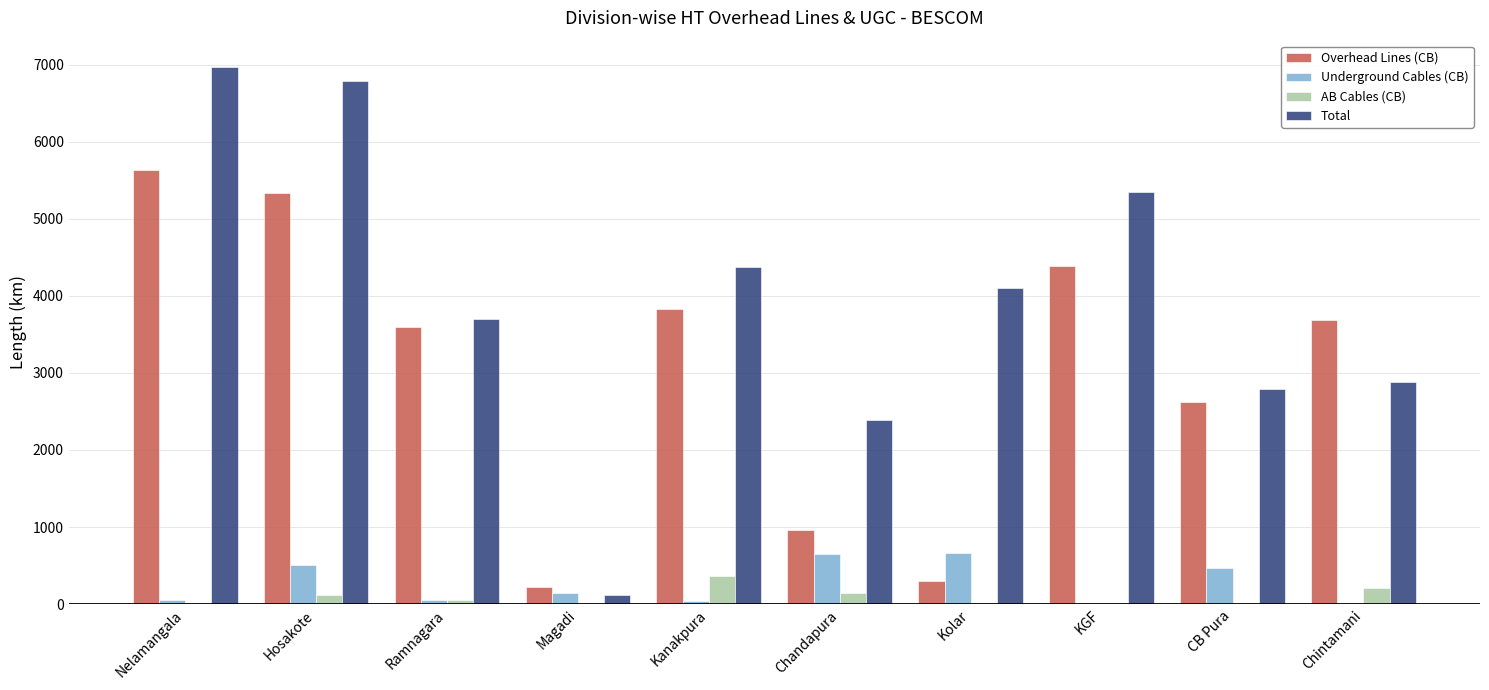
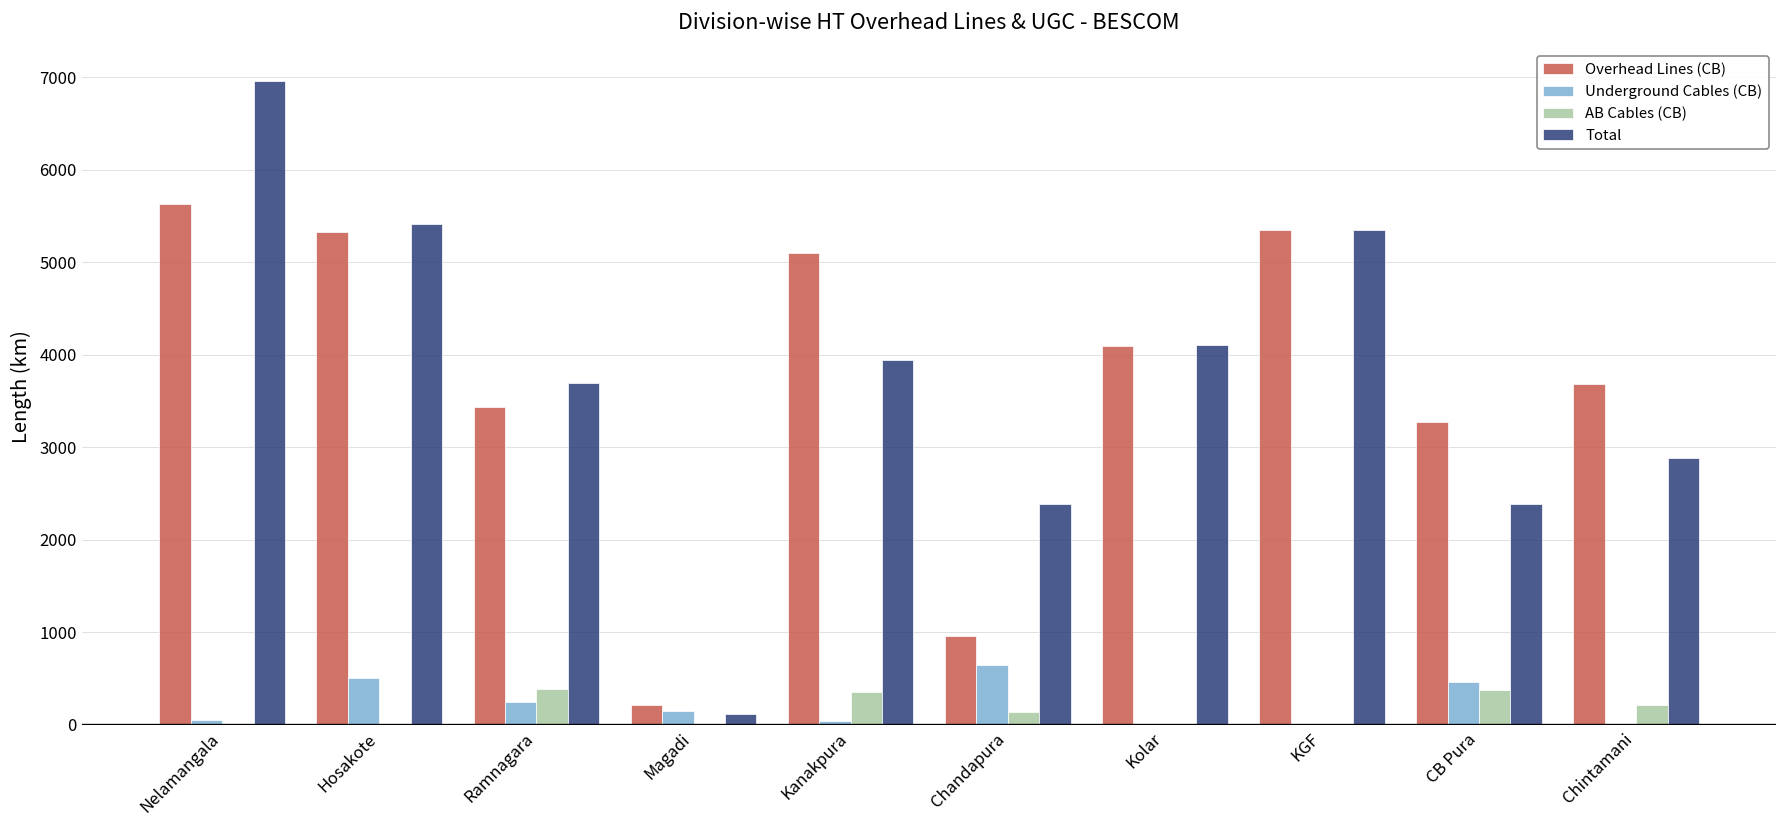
  {
    "Overhead Lines (CB)": {
      "Nelamangala": 5600,
      "Hosakote": 5300,
-     "Ramnagara": 3600,
+     "Ramnagara": 3400,
      "Magadi": 200,
-     "Kanakpura": 3800,
+     "Kanakpura": 5100,
      "Chandapura": 1000,
-     "Kolar": 300,
-     "KGF": 4400,
-     "CB Pura": 2600,
+     "Kolar": 4100,
+     "KGF": 5300,
+     "CB Pura": 3300,
      "Chintamani": 3700
    },
    "Underground Cables (CB)": {
      "Nelamangala": 100,
      "Hosakote": 500,
-     "Ramnagara": 100,
+     "Ramnagara": 200,
      "Magadi": 100,
      "Kanakpura": 0,
      "Chandapura": 700,
-     "Kolar": 700,
+     "Kolar": 0,
      "CB Pura": 500
    },
    "AB Cables (CB)": {
      "Nelamangala": 0,
-     "Hosakote": 100,
-     "Ramnagara": 100,
+     "Hosakote": 0,
+     "Ramnagara": 400,
      "Magadi": 0,
      "Kanakpura": 400,
      "Chandapura": 100,
      "Kolar": 0,
-     "CB Pura": 0,
+     "CB Pura": 400,
      "Chintamani": 200
    },
    "Total": {
      "Nelamangala": 7000,
-     "Hosakote": 6800,
+     "Hosakote": 5400,
      "Ramnagara": 3700,
      "Magadi": 100,
-     "Kanakpura": 4400,
+     "Kanakpura": 3900,
      "Chandapura": 2400,
      "Kolar": 4100,
      "KGF": 5400,
-     "CB Pura": 2800,
+     "CB Pura": 2400,
      "Chintamani": 2900
    }
  }
